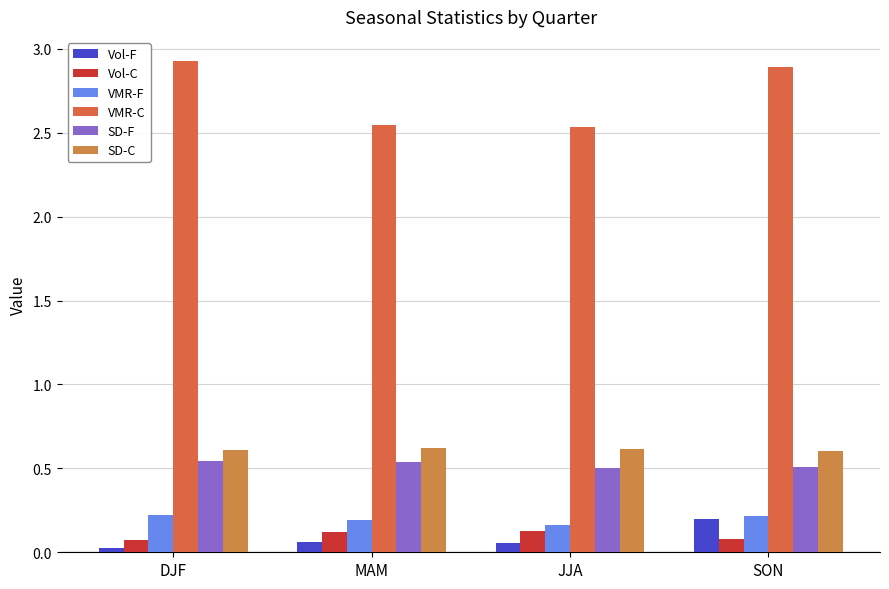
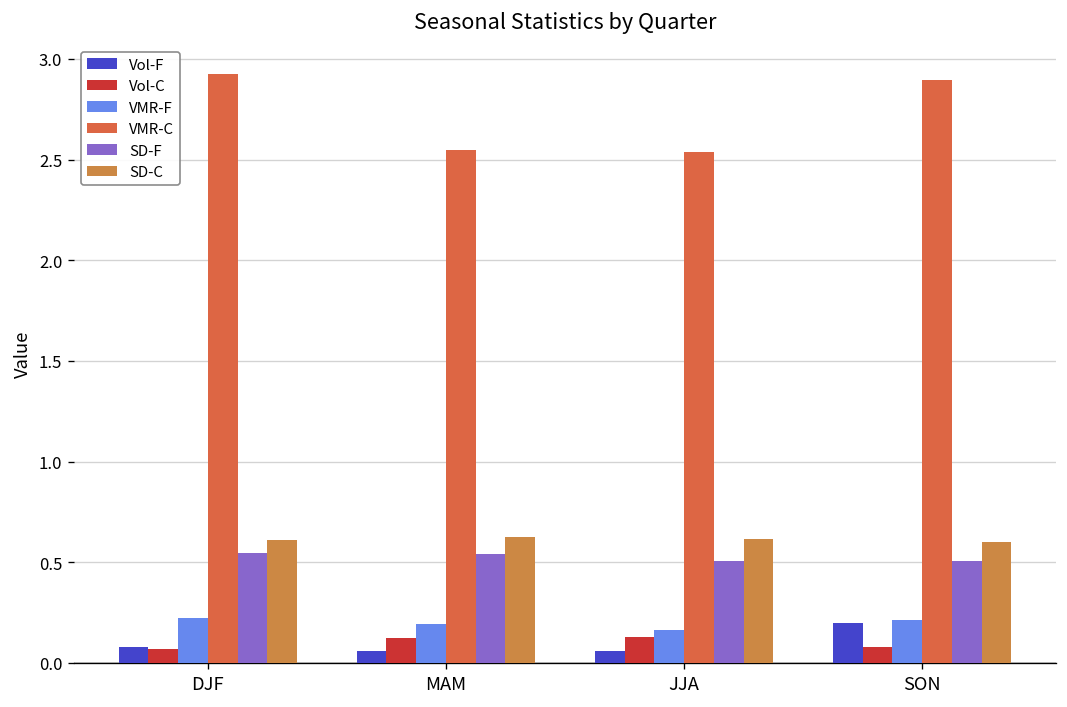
  {
    "Vol-F": {
-     "DJF": 0.03,
+     "DJF": 0.08,
      "MAM": 0.06,
      "JJA": 0.06,
      "SON": 0.20
    }
  }
